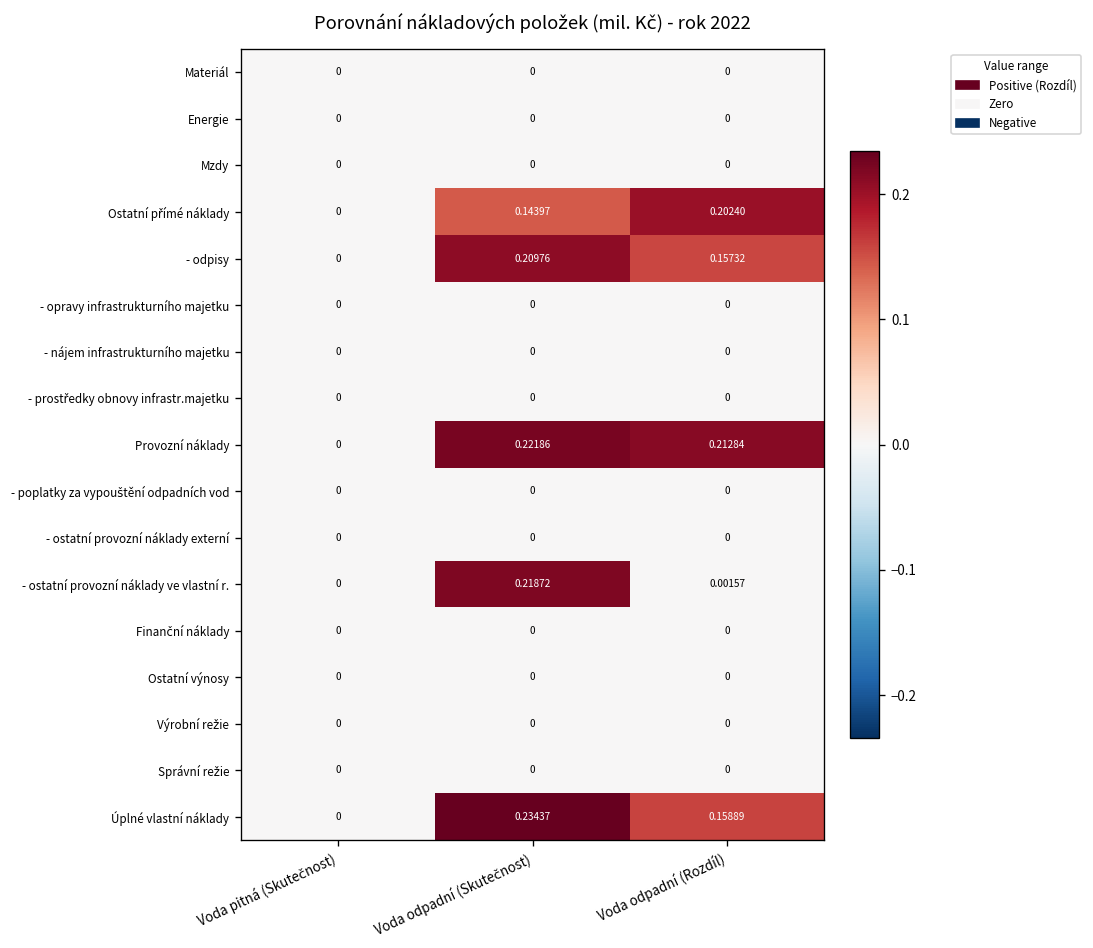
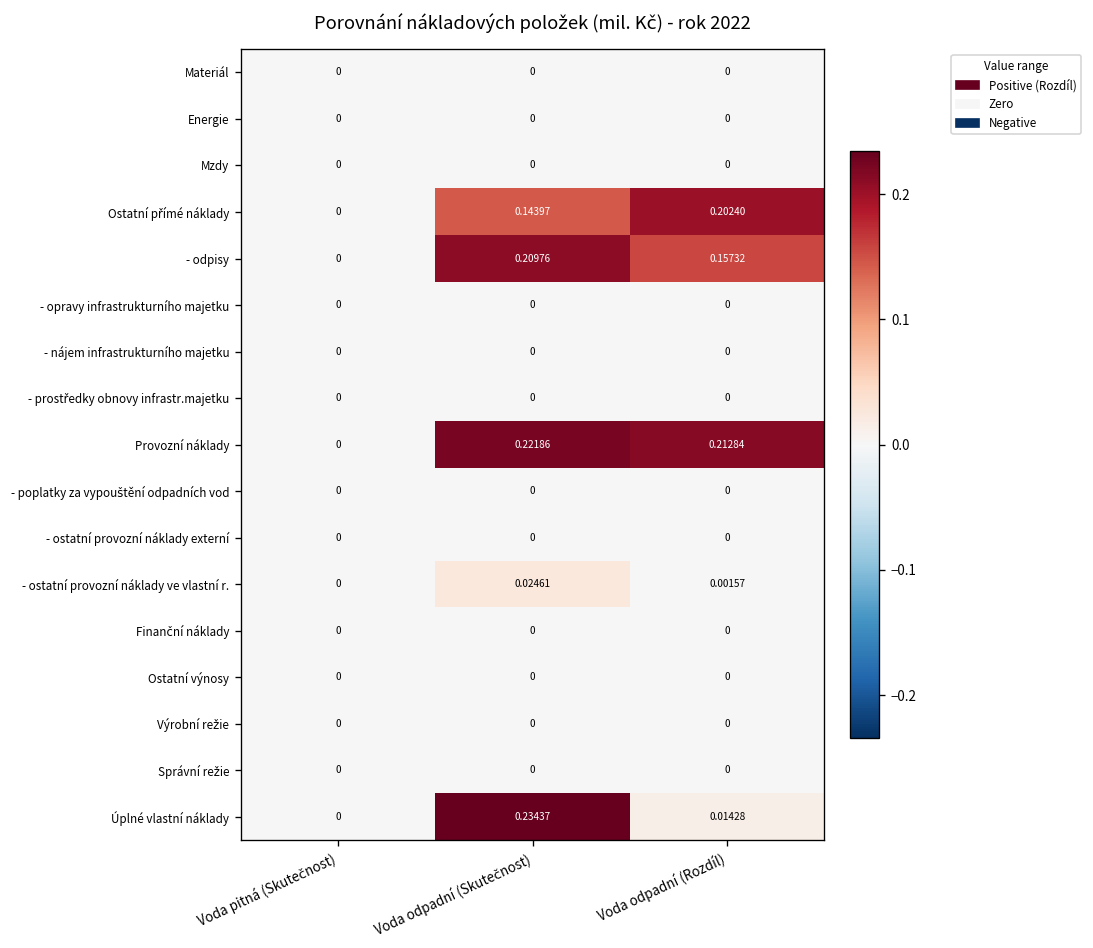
  {
    "Materiál": {
      "Voda pitná (Skutečnost)": 0,
      "Voda odpadní (Skutečnost)": 0,
      "Voda odpadní (Rozdíl)": 0
    },
    "Energie": {
      "Voda pitná (Skutečnost)": 0,
      "Voda odpadní (Skutečnost)": 0,
      "Voda odpadní (Rozdíl)": 0
    },
    "Mzdy": {
      "Voda pitná (Skutečnost)": 0,
      "Voda odpadní (Skutečnost)": 0,
      "Voda odpadní (Rozdíl)": 0
    },
    "Ostatní přímé náklady": {
      "Voda pitná (Skutečnost)": 0,
      "Voda odpadní (Skutečnost)": 0.14397,
      "Voda odpadní (Rozdíl)": 0.20240
    },
    "- odpisy": {
      "Voda pitná (Skutečnost)": 0,
      "Voda odpadní (Skutečnost)": 0.20976,
      "Voda odpadní (Rozdíl)": 0.15732
    },
    "- opravy infrastrukturního majetku": {
      "Voda pitná (Skutečnost)": 0,
      "Voda odpadní (Skutečnost)": 0,
      "Voda odpadní (Rozdíl)": 0
    },
    "- nájem infrastrukturního majetku": {
      "Voda pitná (Skutečnost)": 0,
      "Voda odpadní (Skutečnost)": 0,
      "Voda odpadní (Rozdíl)": 0
    },
    "- prostředky obnovy infrastr.majetku": {
      "Voda pitná (Skutečnost)": 0,
      "Voda odpadní (Skutečnost)": 0,
      "Voda odpadní (Rozdíl)": 0
    },
    "Provozní náklady": {
      "Voda pitná (Skutečnost)": 0,
      "Voda odpadní (Skutečnost)": 0.22186,
      "Voda odpadní (Rozdíl)": 0.21284
    },
    "- poplatky za vypouštění odpadních vod": {
      "Voda pitná (Skutečnost)": 0,
      "Voda odpadní (Skutečnost)": 0,
      "Voda odpadní (Rozdíl)": 0
    },
    "- ostatní provozní náklady externí": {
      "Voda pitná (Skutečnost)": 0,
      "Voda odpadní (Skutečnost)": 0,
      "Voda odpadní (Rozdíl)": 0
    },
    "- ostatní provozní náklady ve vlastní r.": {
      "Voda pitná (Skutečnost)": 0,
-     "Voda odpadní (Skutečnost)": 0.21872,
+     "Voda odpadní (Skutečnost)": 0.02461,
      "Voda odpadní (Rozdíl)": 0.00157
    },
    "Finanční náklady": {
      "Voda pitná (Skutečnost)": 0,
      "Voda odpadní (Skutečnost)": 0,
      "Voda odpadní (Rozdíl)": 0
    },
    "Ostatní výnosy": {
      "Voda pitná (Skutečnost)": 0,
      "Voda odpadní (Skutečnost)": 0,
      "Voda odpadní (Rozdíl)": 0
    },
    "Výrobní režie": {
      "Voda pitná (Skutečnost)": 0,
      "Voda odpadní (Skutečnost)": 0,
      "Voda odpadní (Rozdíl)": 0
    },
    "Správní režie": {
      "Voda pitná (Skutečnost)": 0,
      "Voda odpadní (Skutečnost)": 0,
      "Voda odpadní (Rozdíl)": 0
    },
    "Úplné vlastní náklady": {
      "Voda pitná (Skutečnost)": 0,
      "Voda odpadní (Skutečnost)": 0.23437,
-     "Voda odpadní (Rozdíl)": 0.15889
+     "Voda odpadní (Rozdíl)": 0.01428
    }
  }
